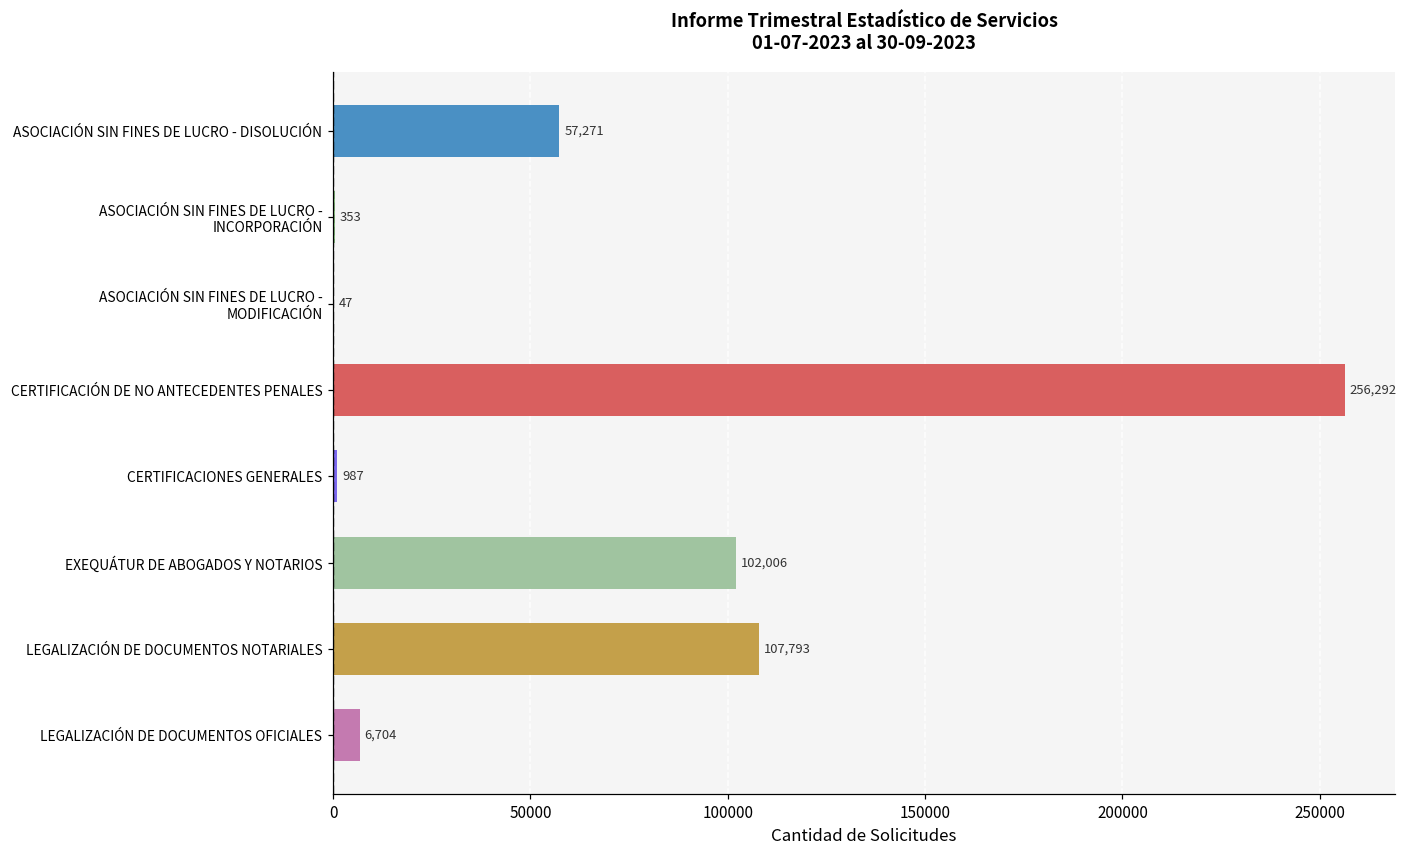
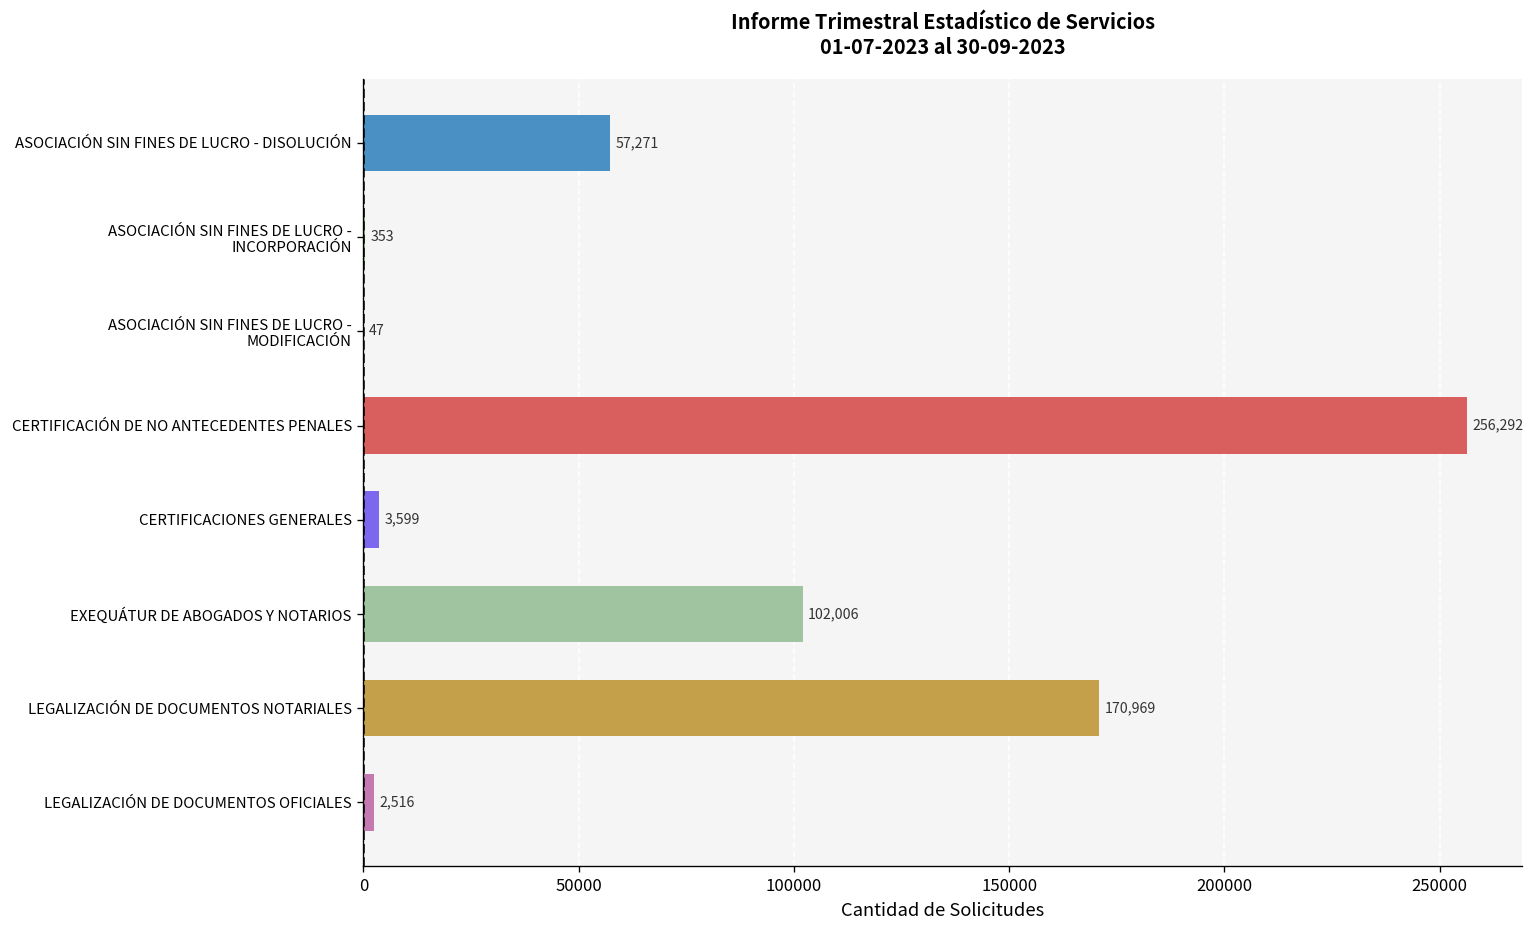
  {
    "ASOCIACIÓN SIN FINES DE LUCRO - DISOLUCIÓN": "57,271",
    "ASOCIACIÓN SIN FINES DE LUCRO - INCORPORACIÓN": "353",
    "ASOCIACIÓN SIN FINES DE LUCRO - MODIFICACIÓN": "47",
    "CERTIFICACIÓN DE NO ANTECEDENTES PENALES": "256,292",
-   "CERTIFICACIONES GENERALES": "987",
+   "CERTIFICACIONES GENERALES": "3,599",
    "EXEQUÁTUR DE ABOGADOS Y NOTARIOS": "102,006",
-   "LEGALIZACIÓN DE DOCUMENTOS NOTARIALES": "107,793",
-   "LEGALIZACIÓN DE DOCUMENTOS OFICIALES": "6,704"
+   "LEGALIZACIÓN DE DOCUMENTOS NOTARIALES": "170,969",
+   "LEGALIZACIÓN DE DOCUMENTOS OFICIALES": "2,516"
  }
